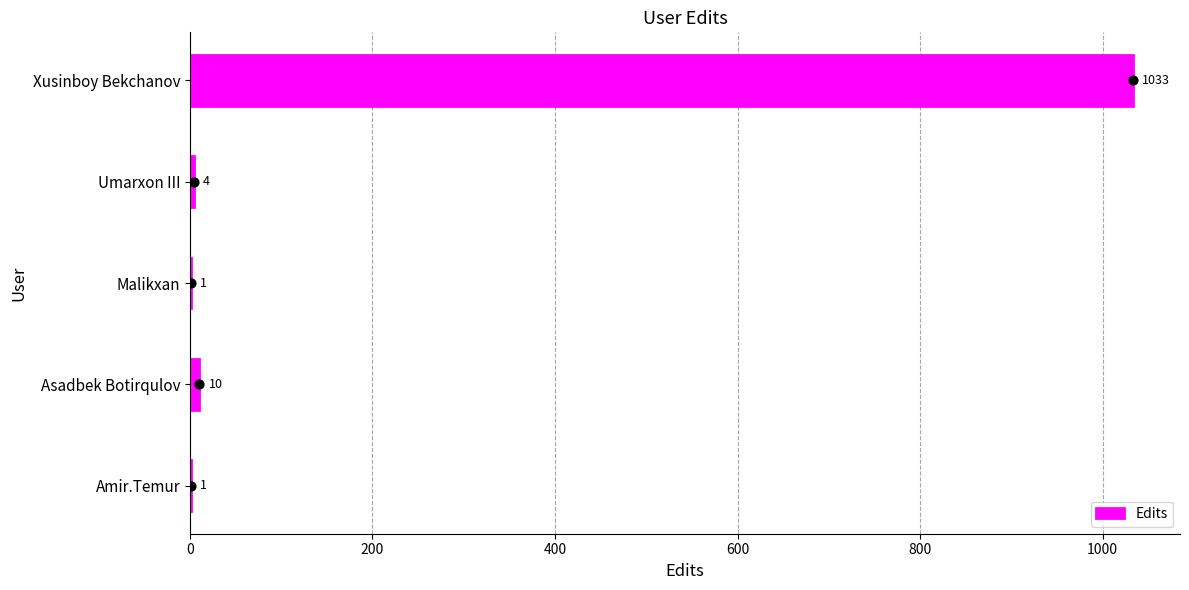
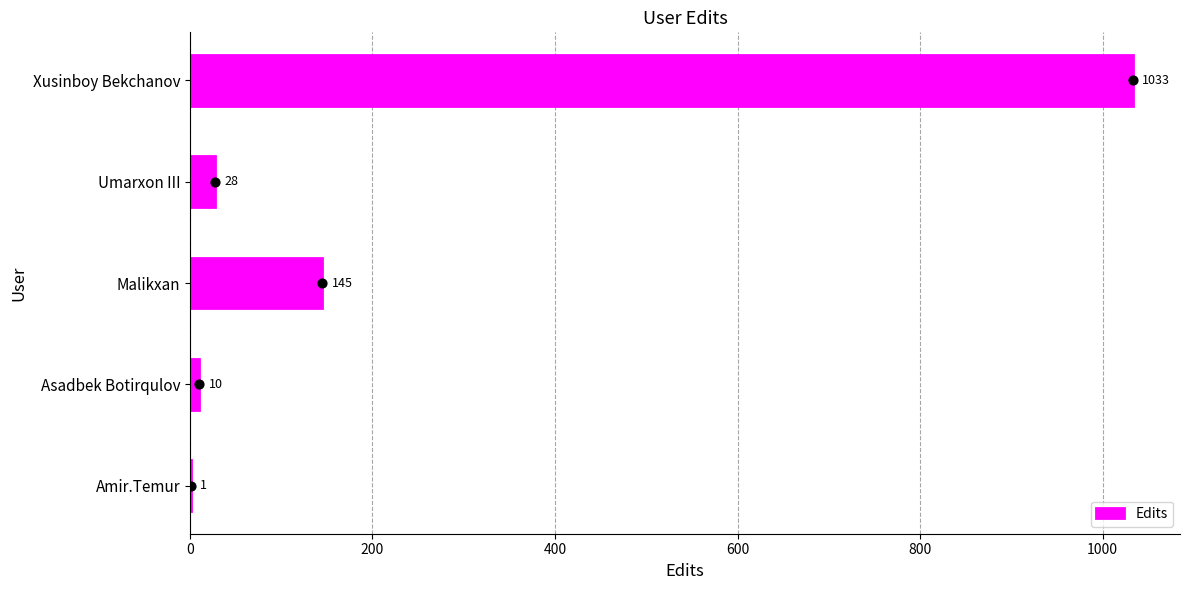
  {
    "Xusinboy Bekchanov": 1033,
-   "Umarxon III": 4,
-   "Malikxan": 1,
+   "Umarxon III": 28,
+   "Malikxan": 145,
    "Asadbek Botirqulov": 10,
    "Amir.Temur": 1
  }
